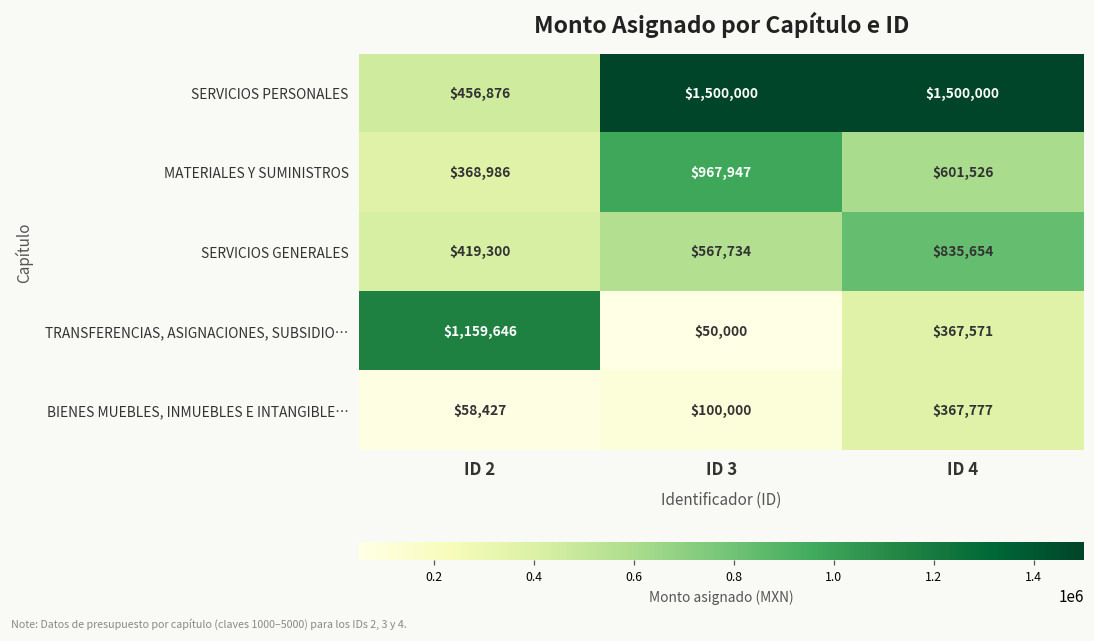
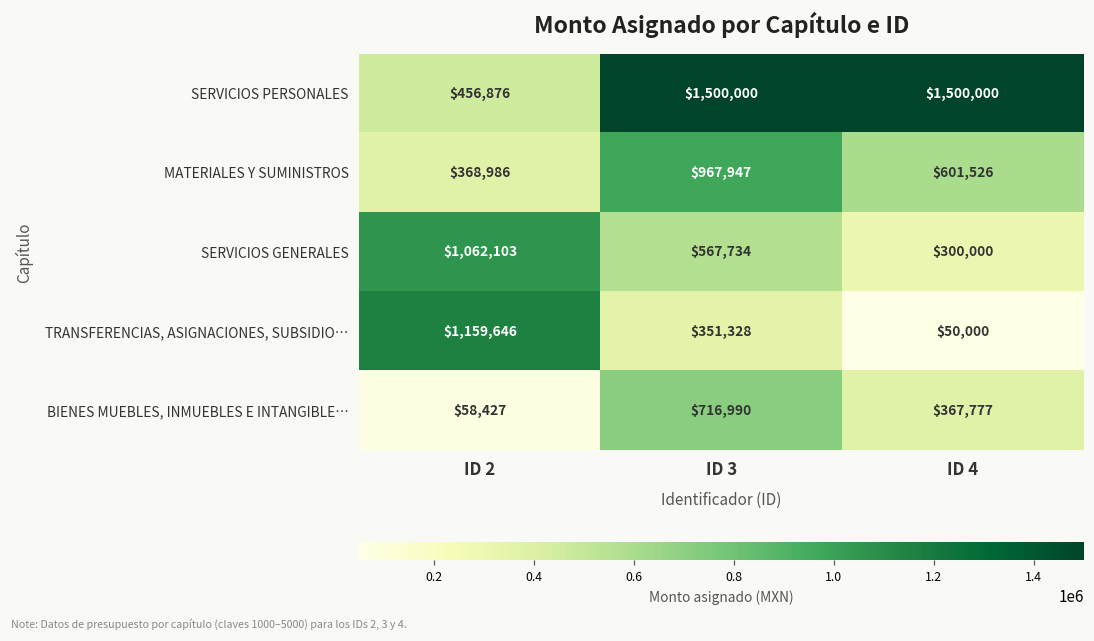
  {
    "SERVICIOS PERSONALES": {
      "ID 2": "$456,876",
      "ID 3": "$1,500,000",
      "ID 4": "$1,500,000"
    },
    "MATERIALES Y SUMINISTROS": {
      "ID 2": "$368,986",
      "ID 3": "$967,947",
      "ID 4": "$601,526"
    },
    "SERVICIOS GENERALES": {
-     "ID 2": "$419,300",
+     "ID 2": "$1,062,103",
      "ID 3": "$567,734",
-     "ID 4": "$835,654"
+     "ID 4": "$300,000"
    },
    "TRANSFERENCIAS, ASIGNACIONES, SUBSIDIO…": {
      "ID 2": "$1,159,646",
-     "ID 3": "$50,000",
-     "ID 4": "$367,571"
+     "ID 3": "$351,328",
+     "ID 4": "$50,000"
    },
    "BIENES MUEBLES, INMUEBLES E INTANGIBLE…": {
      "ID 2": "$58,427",
-     "ID 3": "$100,000",
+     "ID 3": "$716,990",
      "ID 4": "$367,777"
    }
  }
